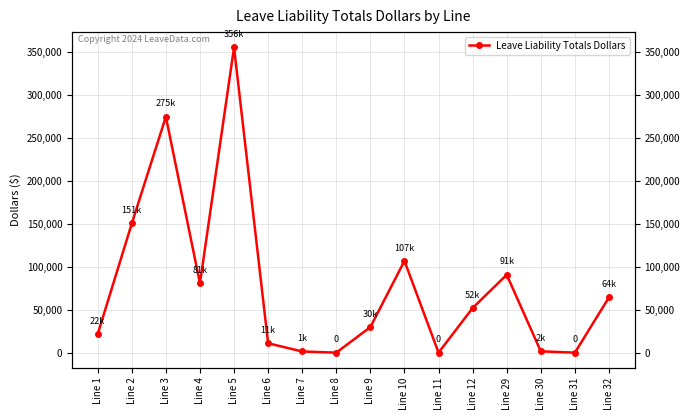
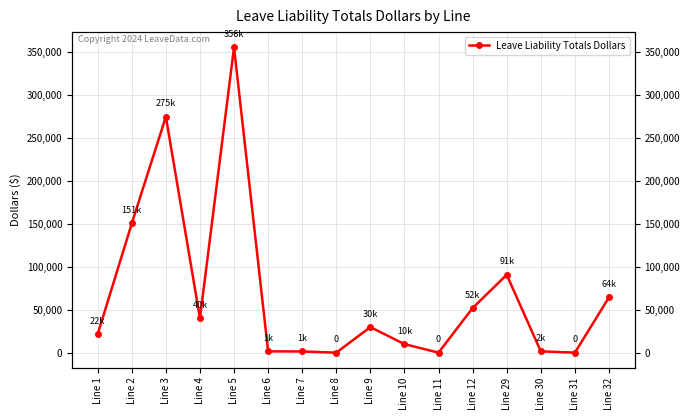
  {
    "Line 1": "22k",
    "Line 2": "151k",
    "Line 3": "275k",
-   "Line 4": "81k",
+   "Line 4": "40k",
    "Line 5": "356k",
-   "Line 6": "11k",
+   "Line 6": "1k",
    "Line 7": "1k",
    "Line 8": "0",
    "Line 9": "30k",
-   "Line 10": "107k",
+   "Line 10": "10k",
    "Line 11": "0",
    "Line 12": "52k",
    "Line 29": "91k",
    "Line 30": "2k",
    "Line 31": "0",
    "Line 32": "64k"
  }
